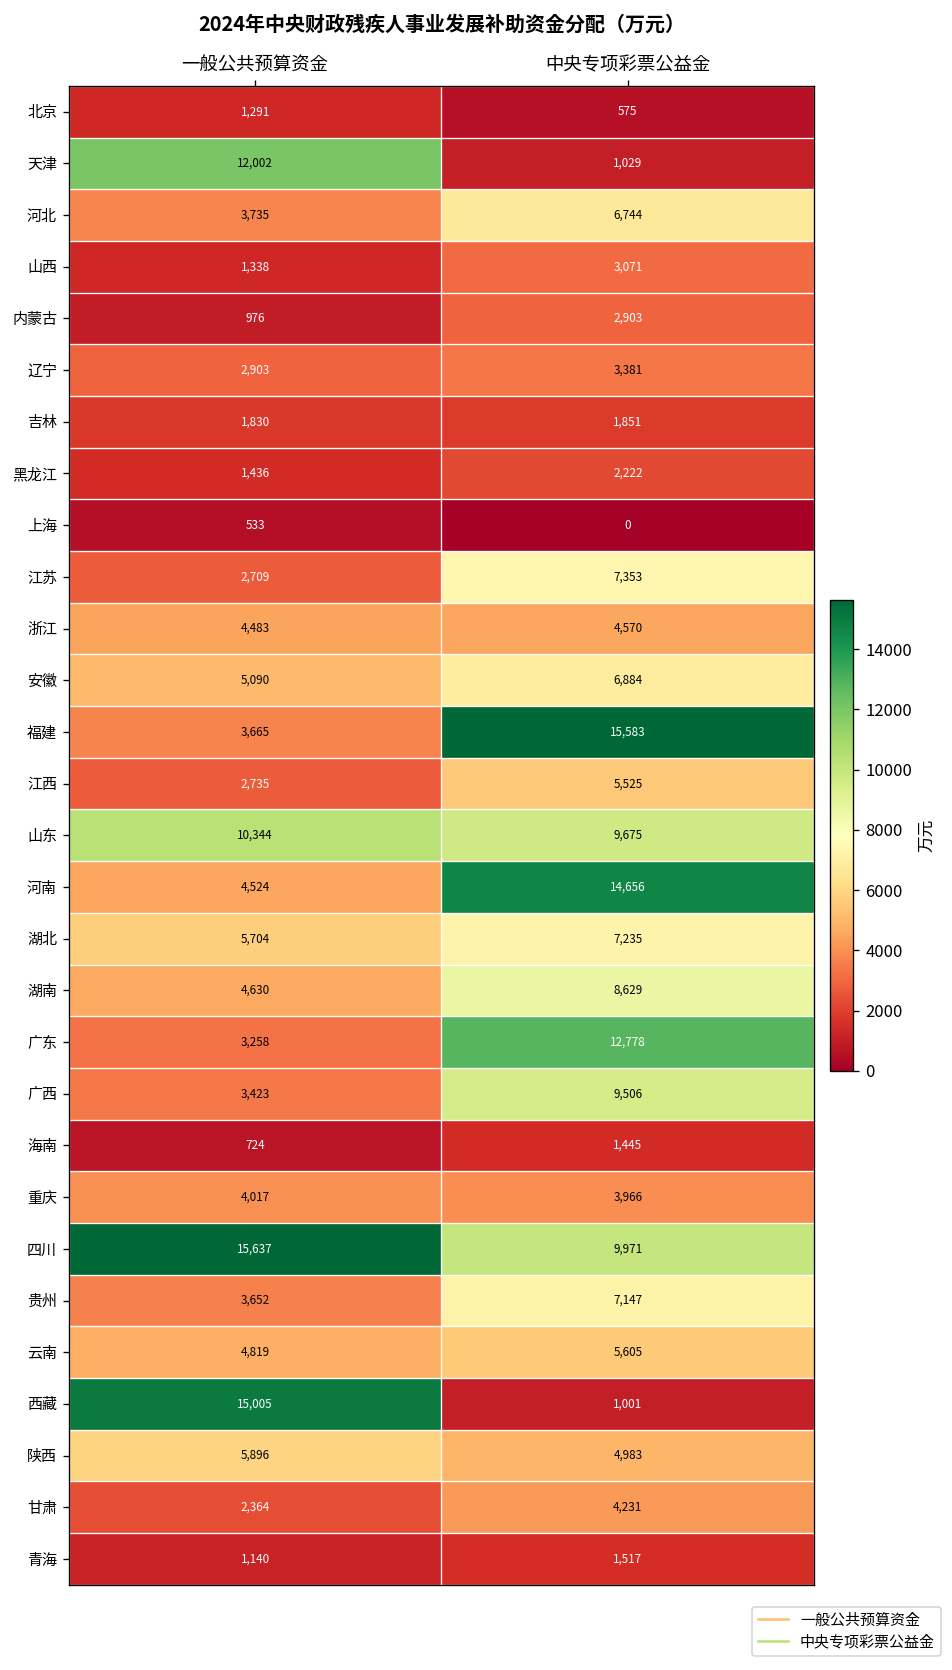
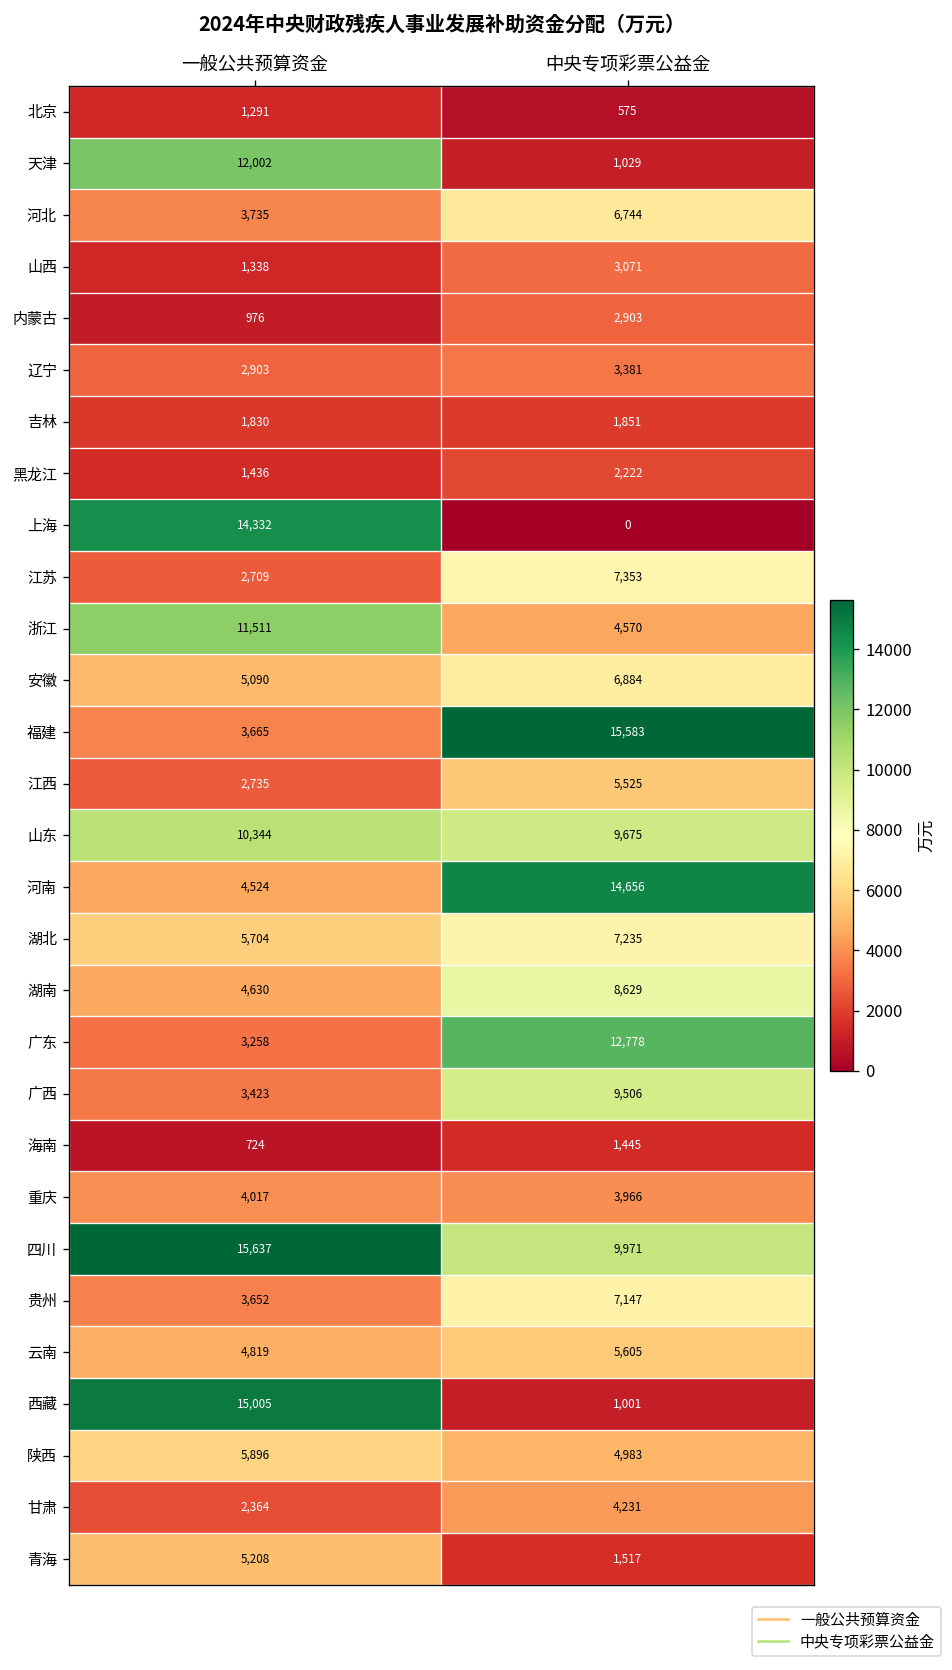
  {
    "北京": {
      "一般公共预算资金": "1,291",
      "中央专项彩票公益金": "575"
    },
    "天津": {
      "一般公共预算资金": "12,002",
      "中央专项彩票公益金": "1,029"
    },
    "河北": {
      "一般公共预算资金": "3,735",
      "中央专项彩票公益金": "6,744"
    },
    "山西": {
      "一般公共预算资金": "1,338",
      "中央专项彩票公益金": "3,071"
    },
    "内蒙古": {
      "一般公共预算资金": "976",
      "中央专项彩票公益金": "2,903"
    },
    "辽宁": {
      "一般公共预算资金": "2,903",
      "中央专项彩票公益金": "3,381"
    },
    "吉林": {
      "一般公共预算资金": "1,830",
      "中央专项彩票公益金": "1,851"
    },
    "黑龙江": {
      "一般公共预算资金": "1,436",
      "中央专项彩票公益金": "2,222"
    },
    "上海": {
-     "一般公共预算资金": "533",
+     "一般公共预算资金": "14,332",
      "中央专项彩票公益金": "0"
    },
    "江苏": {
      "一般公共预算资金": "2,709",
      "中央专项彩票公益金": "7,353"
    },
    "浙江": {
-     "一般公共预算资金": "4,483",
+     "一般公共预算资金": "11,511",
      "中央专项彩票公益金": "4,570"
    },
    "安徽": {
      "一般公共预算资金": "5,090",
      "中央专项彩票公益金": "6,884"
    },
    "福建": {
      "一般公共预算资金": "3,665",
      "中央专项彩票公益金": "15,583"
    },
    "江西": {
      "一般公共预算资金": "2,735",
      "中央专项彩票公益金": "5,525"
    },
    "山东": {
      "一般公共预算资金": "10,344",
      "中央专项彩票公益金": "9,675"
    },
    "河南": {
      "一般公共预算资金": "4,524",
      "中央专项彩票公益金": "14,656"
    },
    "湖北": {
      "一般公共预算资金": "5,704",
      "中央专项彩票公益金": "7,235"
    },
    "湖南": {
      "一般公共预算资金": "4,630",
      "中央专项彩票公益金": "8,629"
    },
    "广东": {
      "一般公共预算资金": "3,258",
      "中央专项彩票公益金": "12,778"
    },
    "广西": {
      "一般公共预算资金": "3,423",
      "中央专项彩票公益金": "9,506"
    },
    "海南": {
      "一般公共预算资金": "724",
      "中央专项彩票公益金": "1,445"
    },
    "重庆": {
      "一般公共预算资金": "4,017",
      "中央专项彩票公益金": "3,966"
    },
    "四川": {
      "一般公共预算资金": "15,637",
      "中央专项彩票公益金": "9,971"
    },
    "贵州": {
      "一般公共预算资金": "3,652",
      "中央专项彩票公益金": "7,147"
    },
    "云南": {
      "一般公共预算资金": "4,819",
      "中央专项彩票公益金": "5,605"
    },
    "西藏": {
      "一般公共预算资金": "15,005",
      "中央专项彩票公益金": "1,001"
    },
    "陕西": {
      "一般公共预算资金": "5,896",
      "中央专项彩票公益金": "4,983"
    },
    "甘肃": {
      "一般公共预算资金": "2,364",
      "中央专项彩票公益金": "4,231"
    },
    "青海": {
-     "一般公共预算资金": "1,140",
+     "一般公共预算资金": "5,208",
      "中央专项彩票公益金": "1,517"
    }
  }
